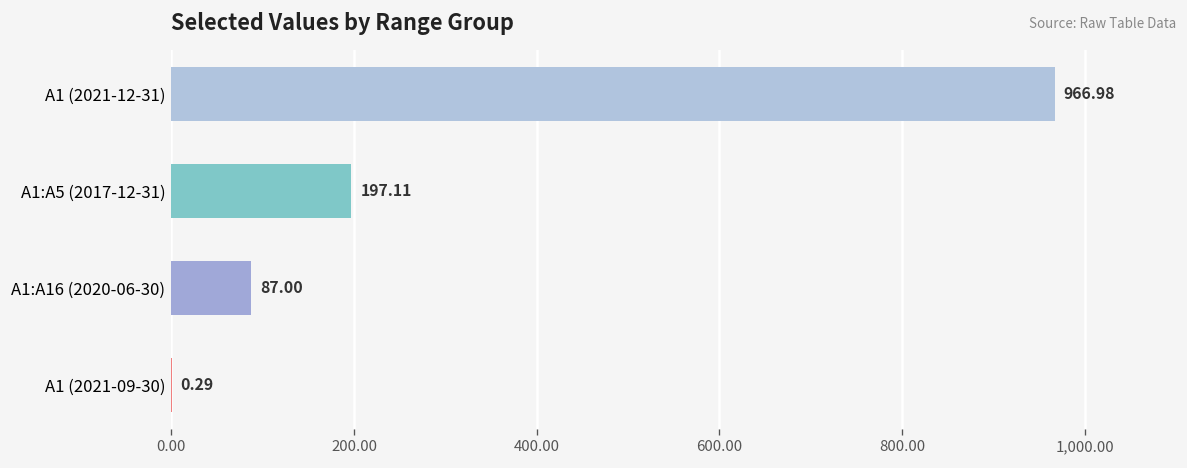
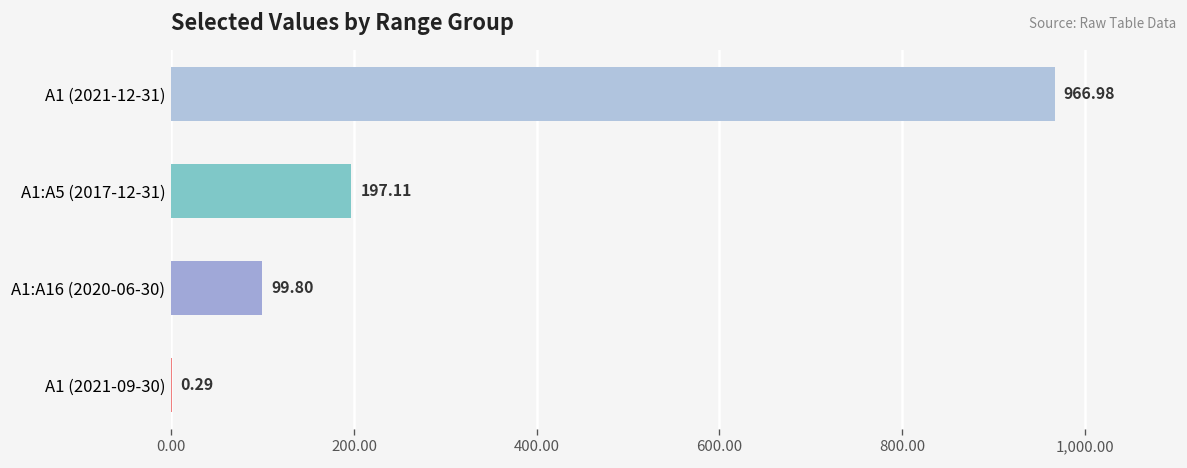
  {
    "A1 (2021-12-31)": 966.98,
    "A1:A5 (2017-12-31)": 197.11,
-   "A1:A16 (2020-06-30)": 87.00,
+   "A1:A16 (2020-06-30)": 99.80,
    "A1 (2021-09-30)": 0.29
  }
